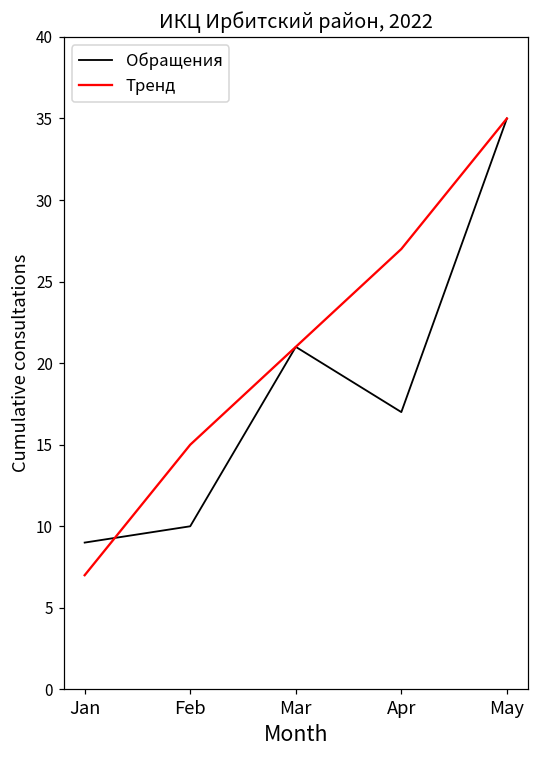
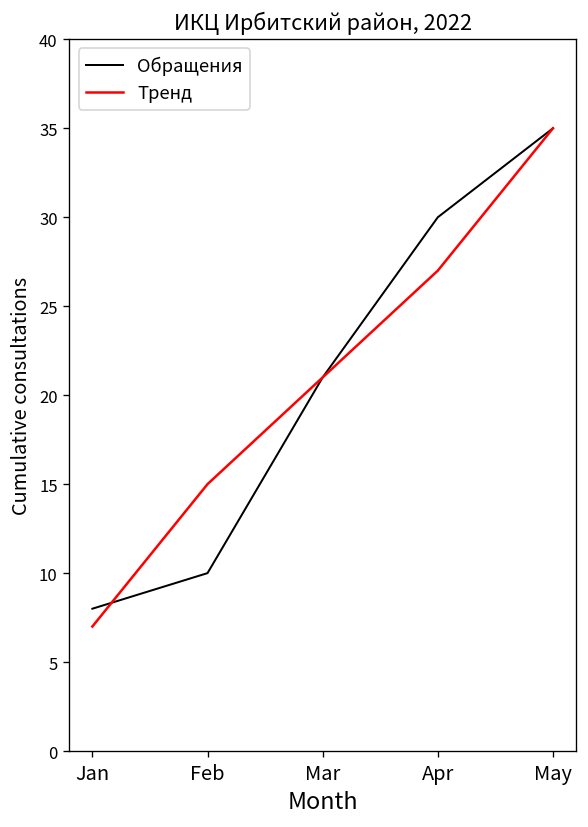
  {
    "Обращения": {
-     "Jan": 9,
+     "Jan": 8,
      "Feb": 10,
-     "Apr": 17
+     "Apr": 30
    },
    "Тренд": {
      "Jan": 7,
      "Feb": 15,
      "Apr": 27
    }
  }
